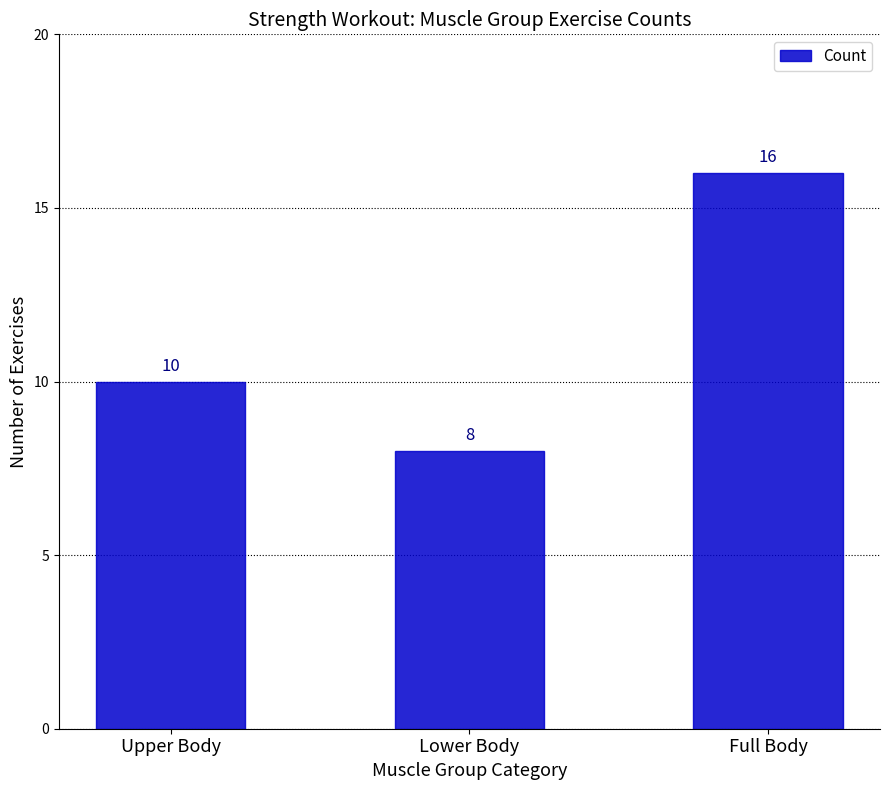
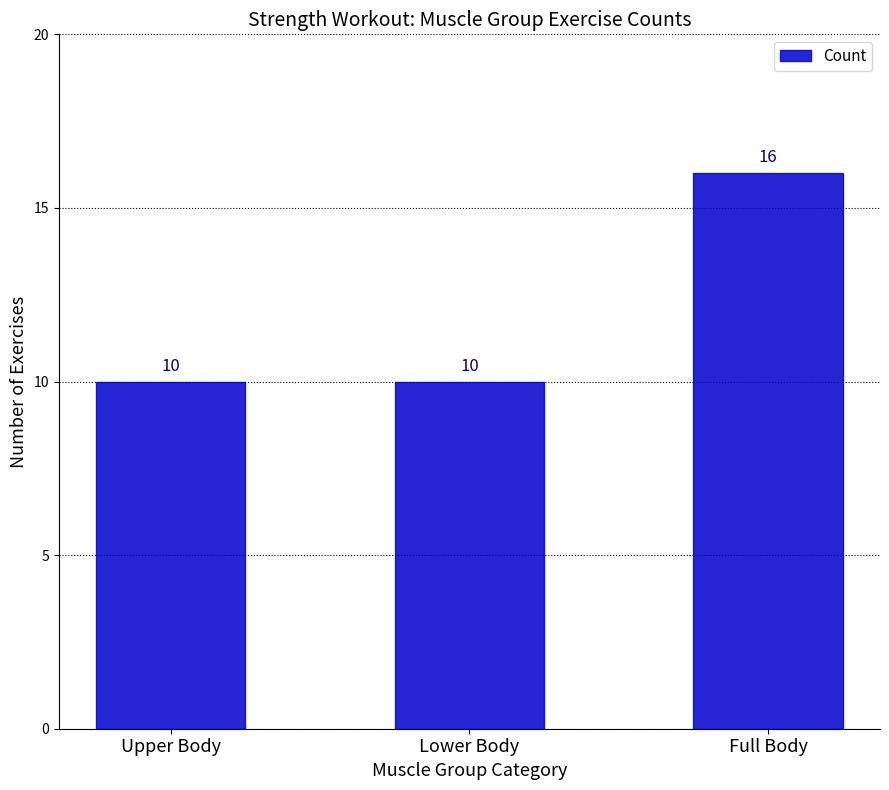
  {
    "Upper Body": 10,
-   "Lower Body": 8,
+   "Lower Body": 10,
    "Full Body": 16
  }
